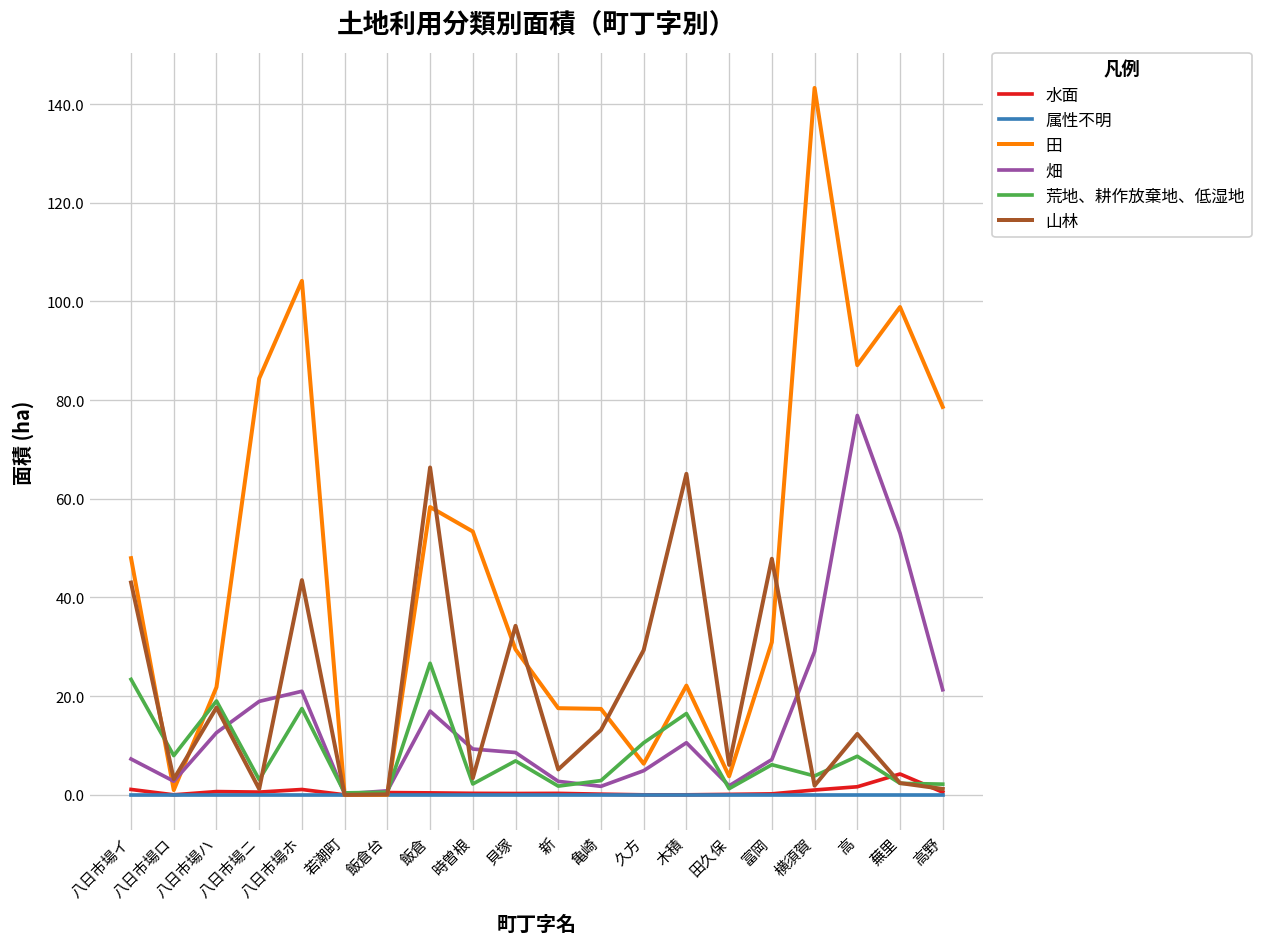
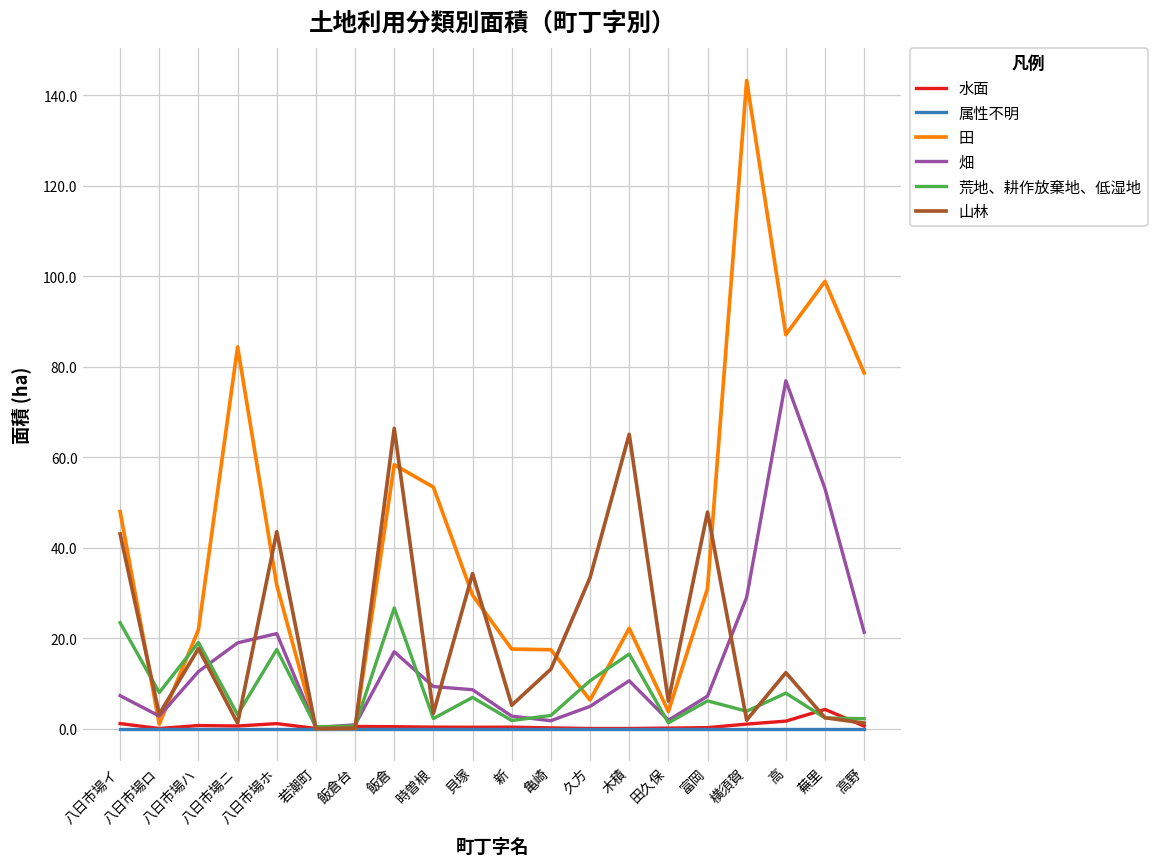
  {
    "水面": {
      "八日市場イ": 1,
      "八日市場ハ": 1,
      "八日市場ホ": 1,
      "横須賀": 1,
      "高": 2,
      "蕪里": 4
    },
    "属性不明": {
      "八日市場イ": 0,
      "八日市場ハ": 0,
      "八日市場ホ": 0,
      "横須賀": 0,
      "高": 0,
      "蕪里": 0
    },
    "田": {
      "八日市場イ": 48,
      "八日市場ロ": 1,
      "八日市場ハ": 22,
      "八日市場ニ": 84,
-     "八日市場ホ": 104,
+     "八日市場ホ": 32,
      "飯倉": 58,
      "時曽根": 53,
      "貝塚": 29,
      "新": 18,
      "亀崎": 17,
      "久方": 6,
      "木積": 22,
      "田久保": 4,
      "富岡": 31,
      "横須賀": 143,
      "高": 87,
      "蕪里": 99,
      "高野": 79
    },
    "畑": {
      "八日市場イ": 7,
      "八日市場ハ": 13,
      "八日市場ニ": 19,
      "八日市場ホ": 21,
      "飯倉": 17,
      "時曽根": 9,
      "貝塚": 9,
      "新": 3,
      "亀崎": 2,
      "久方": 5,
      "木積": 11,
      "富岡": 7,
      "横須賀": 29,
      "高": 77,
      "蕪里": 53,
      "高野": 21
    },
    "荒地、耕作放棄地、低湿地": {
      "八日市場イ": 23,
      "八日市場ロ": 8,
      "八日市場ハ": 19,
      "八日市場ニ": 3,
      "八日市場ホ": 17,
      "飯倉": 27,
      "時曽根": 2,
      "貝塚": 7,
      "新": 2,
      "亀崎": 3,
      "久方": 11,
      "木積": 16,
      "富岡": 6,
      "横須賀": 4,
      "高": 8,
      "高野": 2
    },
    "山林": {
      "八日市場イ": 43,
      "八日市場ハ": 18,
      "八日市場ニ": 1,
      "八日市場ホ": 44,
      "飯倉": 66,
      "時曽根": 3,
      "貝塚": 34,
      "新": 5,
      "亀崎": 13,
-     "久方": 29,
+     "久方": 33,
      "木積": 65,
      "田久保": 6,
      "富岡": 48,
      "横須賀": 2,
      "高": 12,
      "高野": 1
    }
  }
